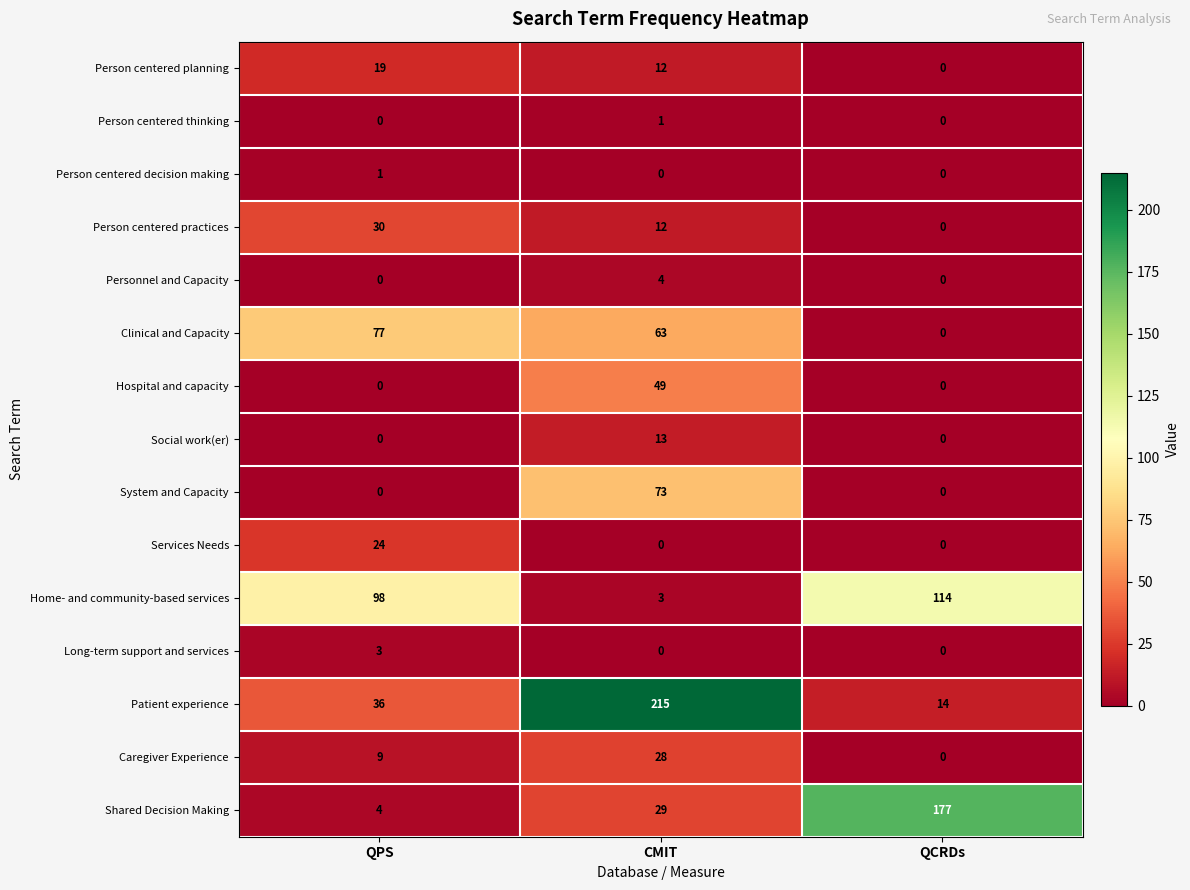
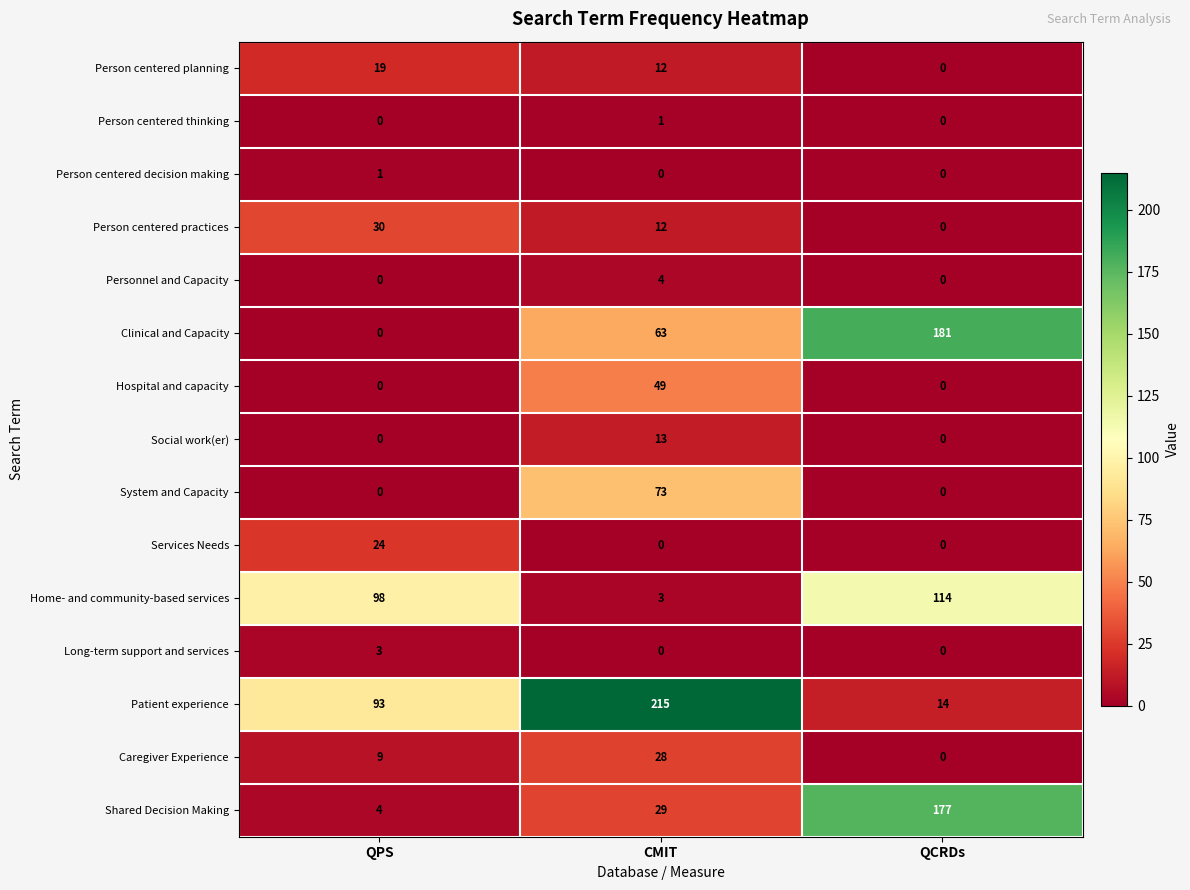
  {
    "Person centered planning": {
      "QPS": 19,
      "CMIT": 12,
      "QCRDs": 0
    },
    "Person centered thinking": {
      "QPS": 0,
      "CMIT": 1,
      "QCRDs": 0
    },
    "Person centered decision making": {
      "QPS": 1,
      "CMIT": 0,
      "QCRDs": 0
    },
    "Person centered practices": {
      "QPS": 30,
      "CMIT": 12,
      "QCRDs": 0
    },
    "Personnel and Capacity": {
      "QPS": 0,
      "CMIT": 4,
      "QCRDs": 0
    },
    "Clinical and Capacity": {
-     "QPS": 77,
+     "QPS": 0,
      "CMIT": 63,
-     "QCRDs": 0
+     "QCRDs": 181
    },
    "Hospital and capacity": {
      "QPS": 0,
      "CMIT": 49,
      "QCRDs": 0
    },
    "Social work(er)": {
      "QPS": 0,
      "CMIT": 13,
      "QCRDs": 0
    },
    "System and Capacity": {
      "QPS": 0,
      "CMIT": 73,
      "QCRDs": 0
    },
    "Services Needs": {
      "QPS": 24,
      "CMIT": 0,
      "QCRDs": 0
    },
    "Home- and community-based services": {
      "QPS": 98,
      "CMIT": 3,
      "QCRDs": 114
    },
    "Long-term support and services": {
      "QPS": 3,
      "CMIT": 0,
      "QCRDs": 0
    },
    "Patient experience": {
-     "QPS": 36,
+     "QPS": 93,
      "CMIT": 215,
      "QCRDs": 14
    },
    "Caregiver Experience": {
      "QPS": 9,
      "CMIT": 28,
      "QCRDs": 0
    },
    "Shared Decision Making": {
      "QPS": 4,
      "CMIT": 29,
      "QCRDs": 177
    }
  }
